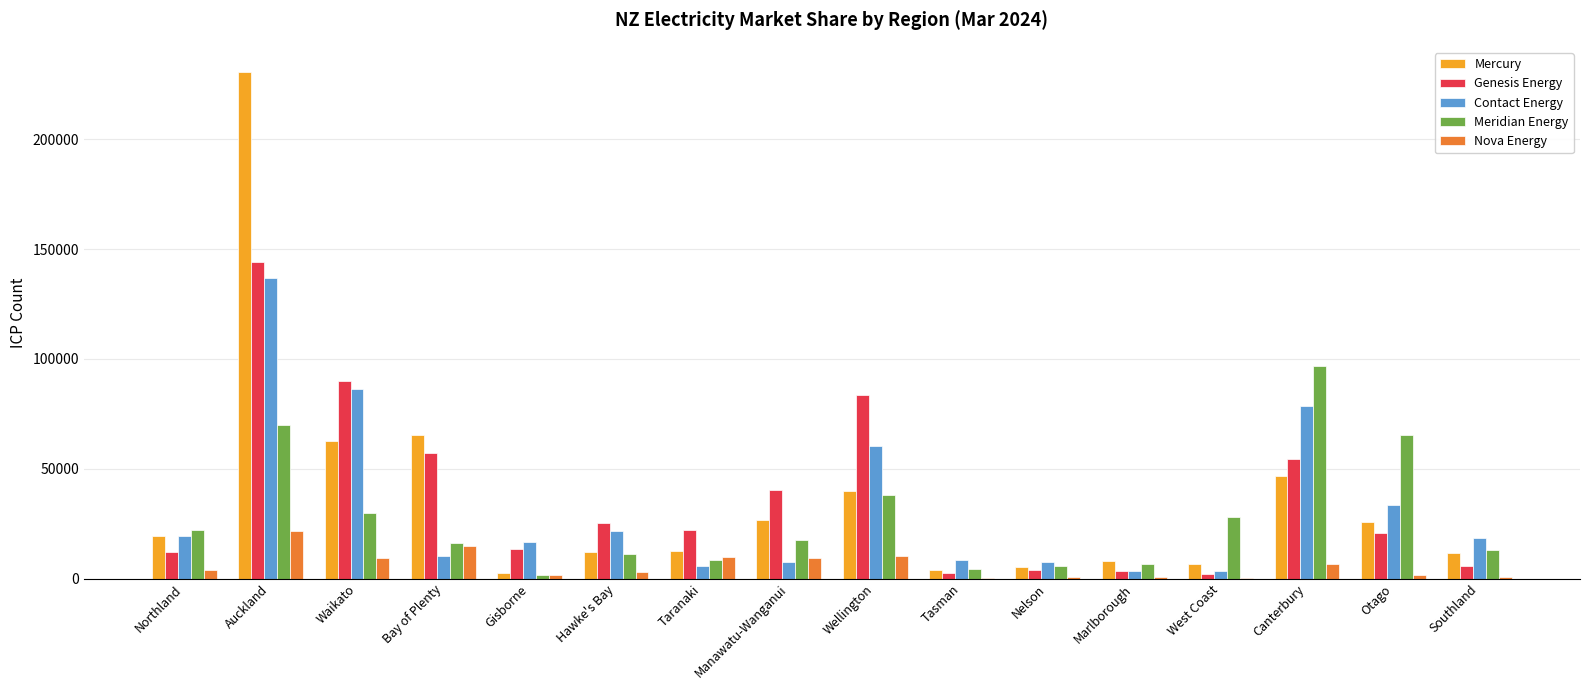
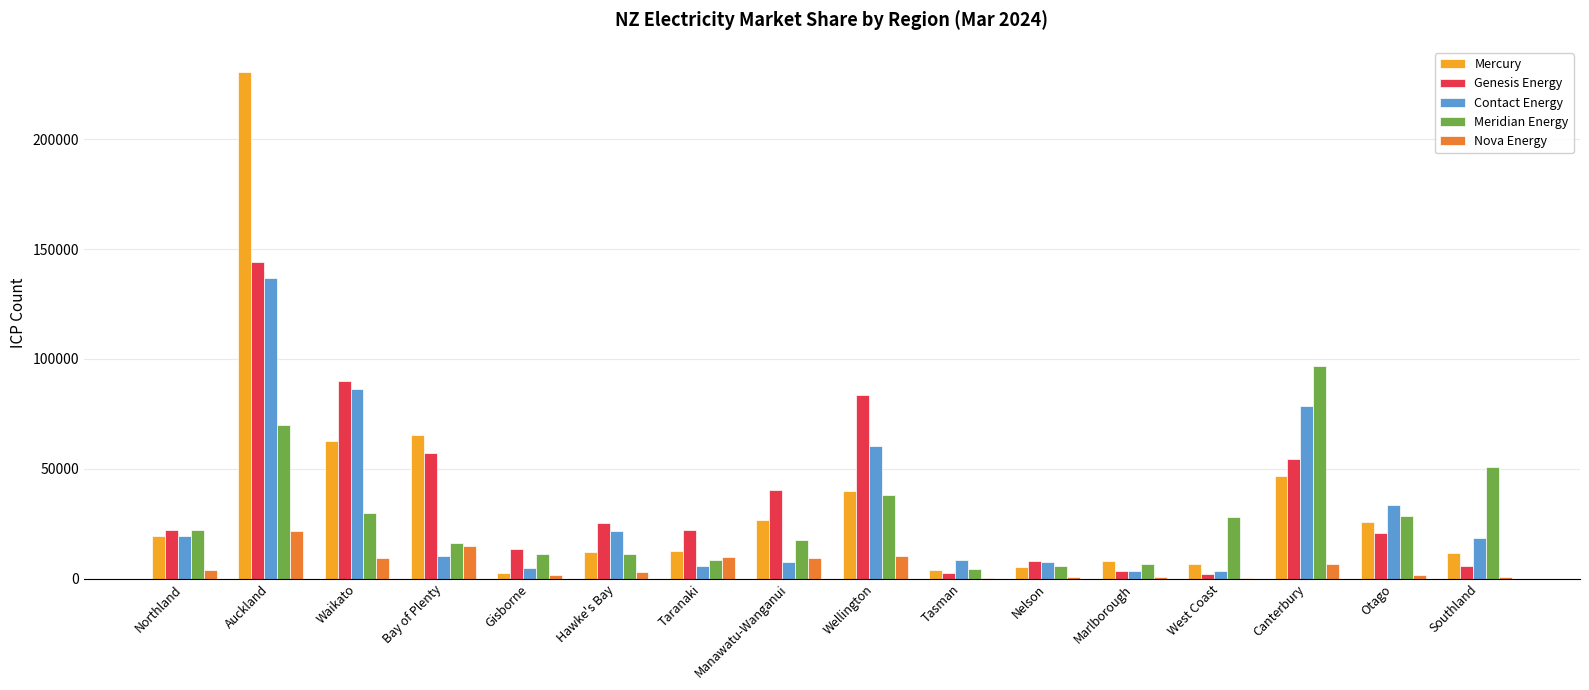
  {
    "Genesis Energy": {
-     "Northland": 12000,
+     "Northland": 22000,
      "Auckland": 144000,
      "Waikato": 90000,
      "Bay of Plenty": 57000,
      "Gisborne": 13000,
      "Hawke's Bay": 25000,
      "Taranaki": 22000,
      "Manawatu-Wanganui": 41000,
      "Wellington": 84000,
      "Tasman": 2000,
-     "Nelson": 4000,
+     "Nelson": 8000,
      "Marlborough": 4000,
      "West Coast": 2000,
      "Canterbury": 54000,
      "Otago": 21000,
      "Southland": 6000
    },
    "Contact Energy": {
      "Northland": 19000,
      "Auckland": 137000,
      "Waikato": 86000,
      "Bay of Plenty": 10000,
-     "Gisborne": 17000,
+     "Gisborne": 5000,
      "Hawke's Bay": 22000,
      "Taranaki": 6000,
      "Manawatu-Wanganui": 8000,
      "Wellington": 60000,
      "Tasman": 8000,
      "Nelson": 7000,
      "Marlborough": 3000,
      "West Coast": 3000,
      "Canterbury": 78000,
      "Otago": 33000,
      "Southland": 18000
    },
    "Meridian Energy": {
      "Northland": 22000,
      "Auckland": 70000,
      "Waikato": 30000,
      "Bay of Plenty": 16000,
-     "Gisborne": 2000,
+     "Gisborne": 11000,
      "Hawke's Bay": 11000,
      "Taranaki": 8000,
      "Manawatu-Wanganui": 18000,
      "Wellington": 38000,
      "Tasman": 4000,
      "Nelson": 6000,
      "Marlborough": 7000,
      "West Coast": 28000,
      "Canterbury": 97000,
-     "Otago": 65000,
-     "Southland": 13000
+     "Otago": 28000,
+     "Southland": 51000
    }
  }
